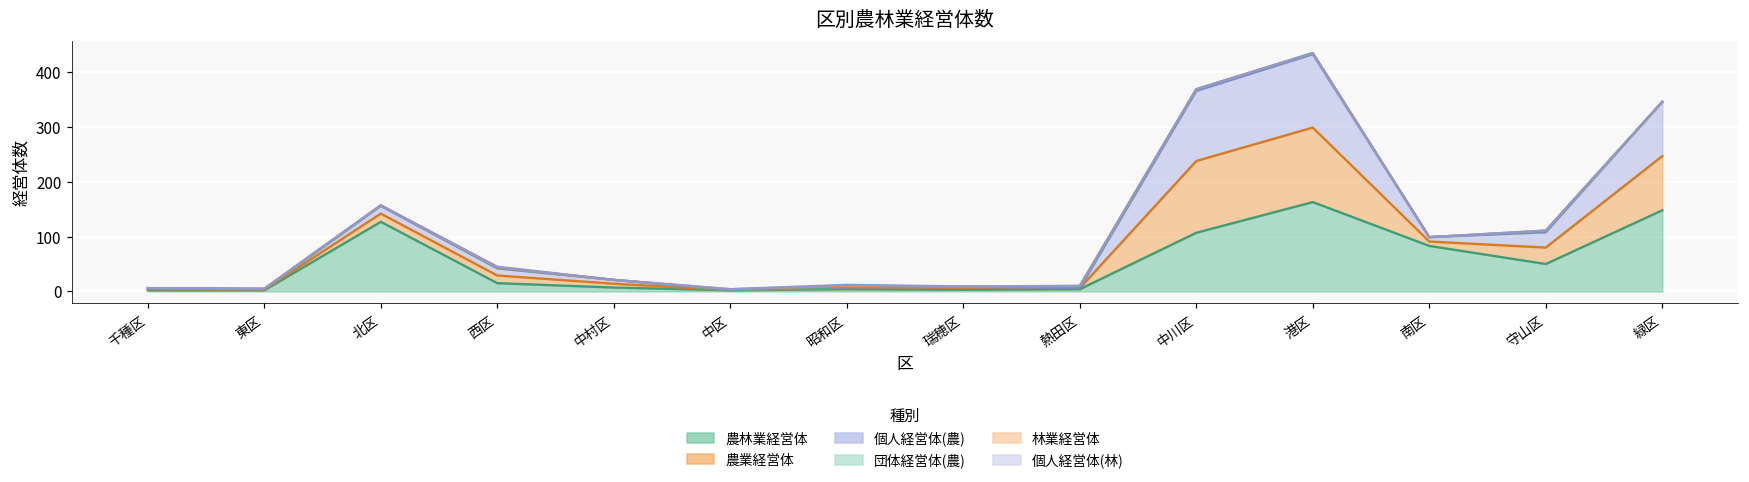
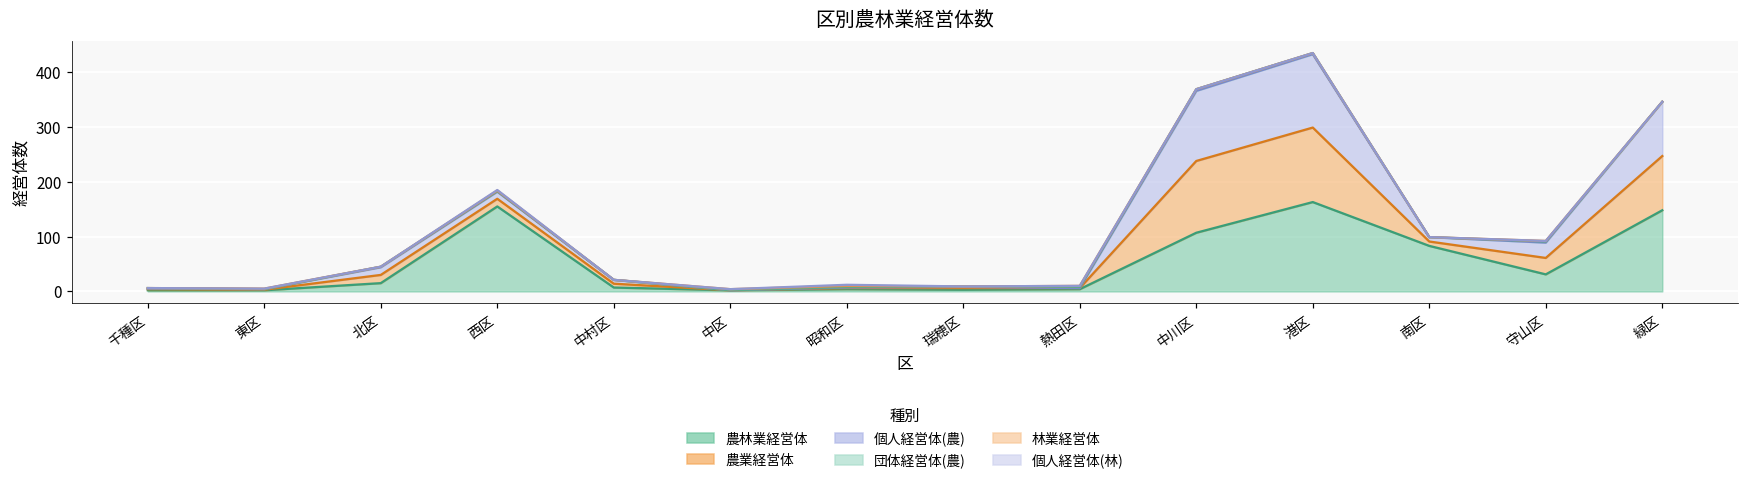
  {
    "農林業経営体": {
-     "北区": 130,
-     "西区": 20,
+     "北区": 20,
+     "西区": 160,
      "中村区": 10,
      "中川区": 110,
      "港区": 160,
      "南区": 80,
-     "守山区": 50,
+     "守山区": 30,
      "緑区": 150
    }
  }
